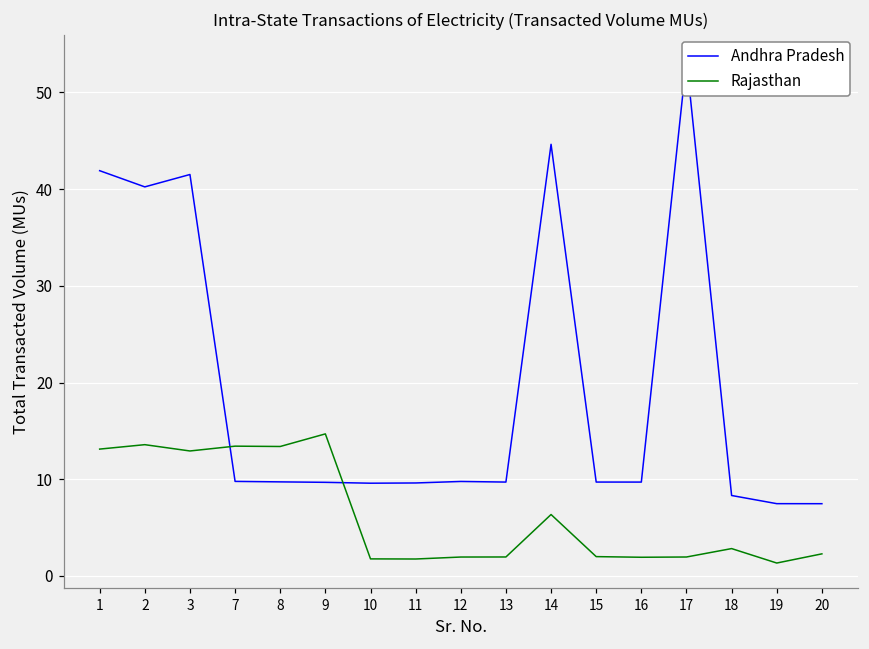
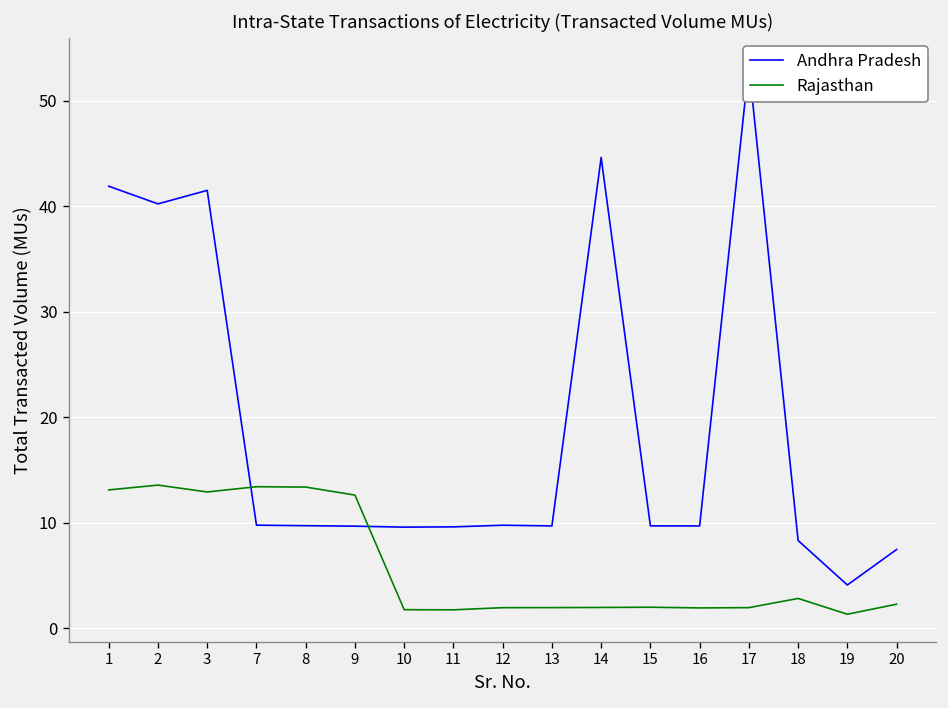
  {
    "Andhra Pradesh": {
      "1": 42,
      "2": 40,
      "3": 42,
      "7": 10,
      "8": 10,
      "9": 10,
      "10": 10,
      "11": 10,
      "12": 10,
      "13": 10,
      "14": 45,
      "15": 10,
      "16": 10,
      "18": 8,
-     "19": 7,
+     "19": 4,
      "20": 7
    },
    "Rajasthan": {
      "1": 13,
      "2": 14,
      "3": 13,
      "7": 13,
      "8": 13,
-     "9": 15,
+     "9": 13,
      "10": 2,
      "11": 2,
      "12": 2,
      "13": 2,
-     "14": 6,
+     "14": 2,
      "15": 2,
      "16": 2,
      "17": 2,
      "18": 3,
      "19": 1,
      "20": 2
    }
  }
